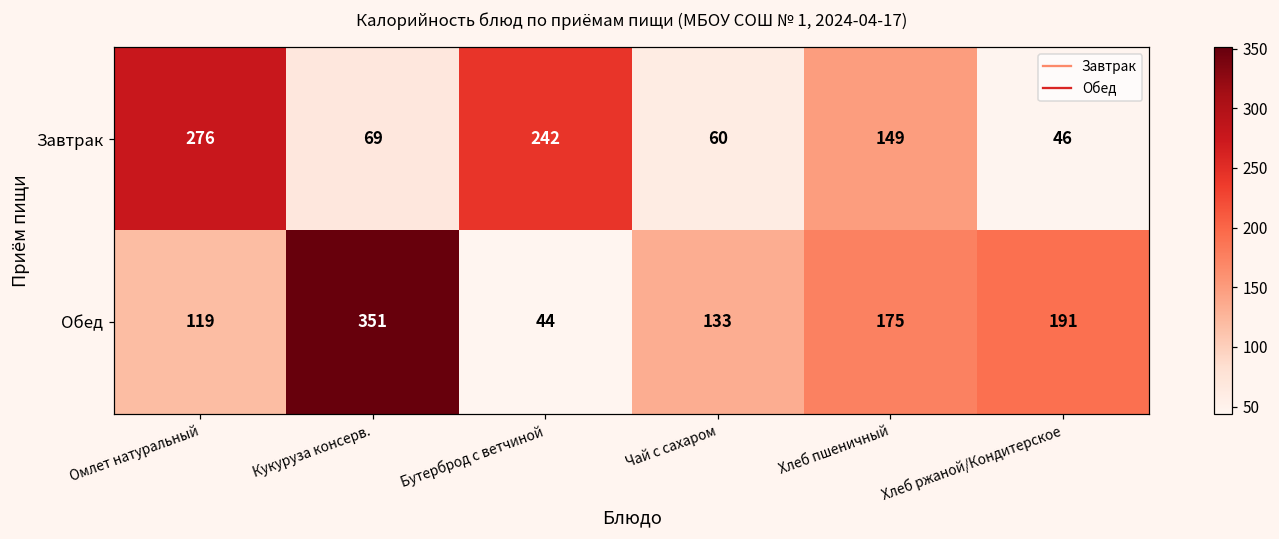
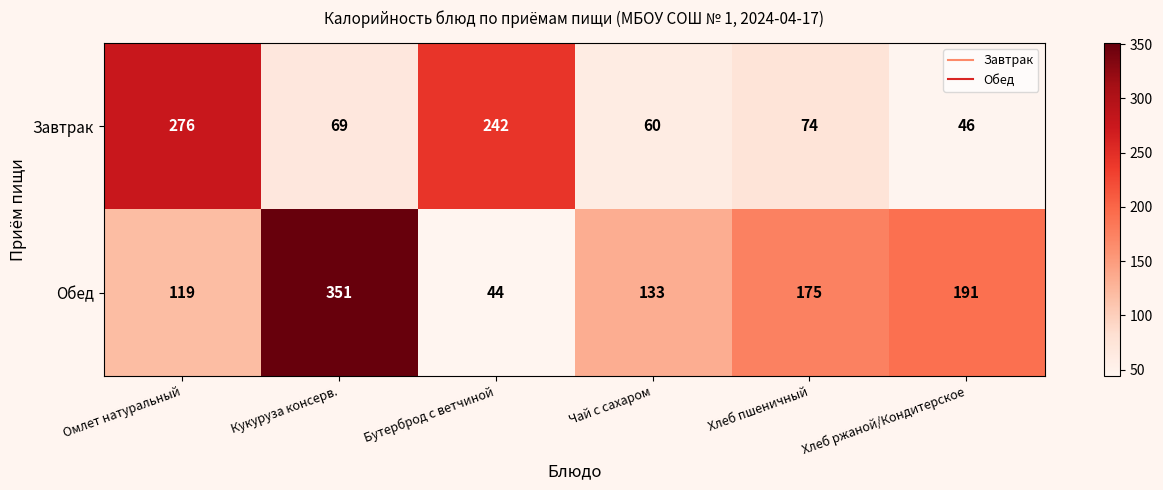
  {
    "Завтрак": {
      "Омлет натуральный": 276,
      "Кукуруза консерв.": 69,
      "Бутерброд с ветчиной": 242,
      "Чай с сахаром": 60,
-     "Хлеб пшеничный": 149,
+     "Хлеб пшеничный": 74,
      "Хлеб ржаной/Кондитерское": 46
    },
    "Обед": {
      "Омлет натуральный": 119,
      "Кукуруза консерв.": 351,
      "Бутерброд с ветчиной": 44,
      "Чай с сахаром": 133,
      "Хлеб пшеничный": 175,
      "Хлеб ржаной/Кондитерское": 191
    }
  }
